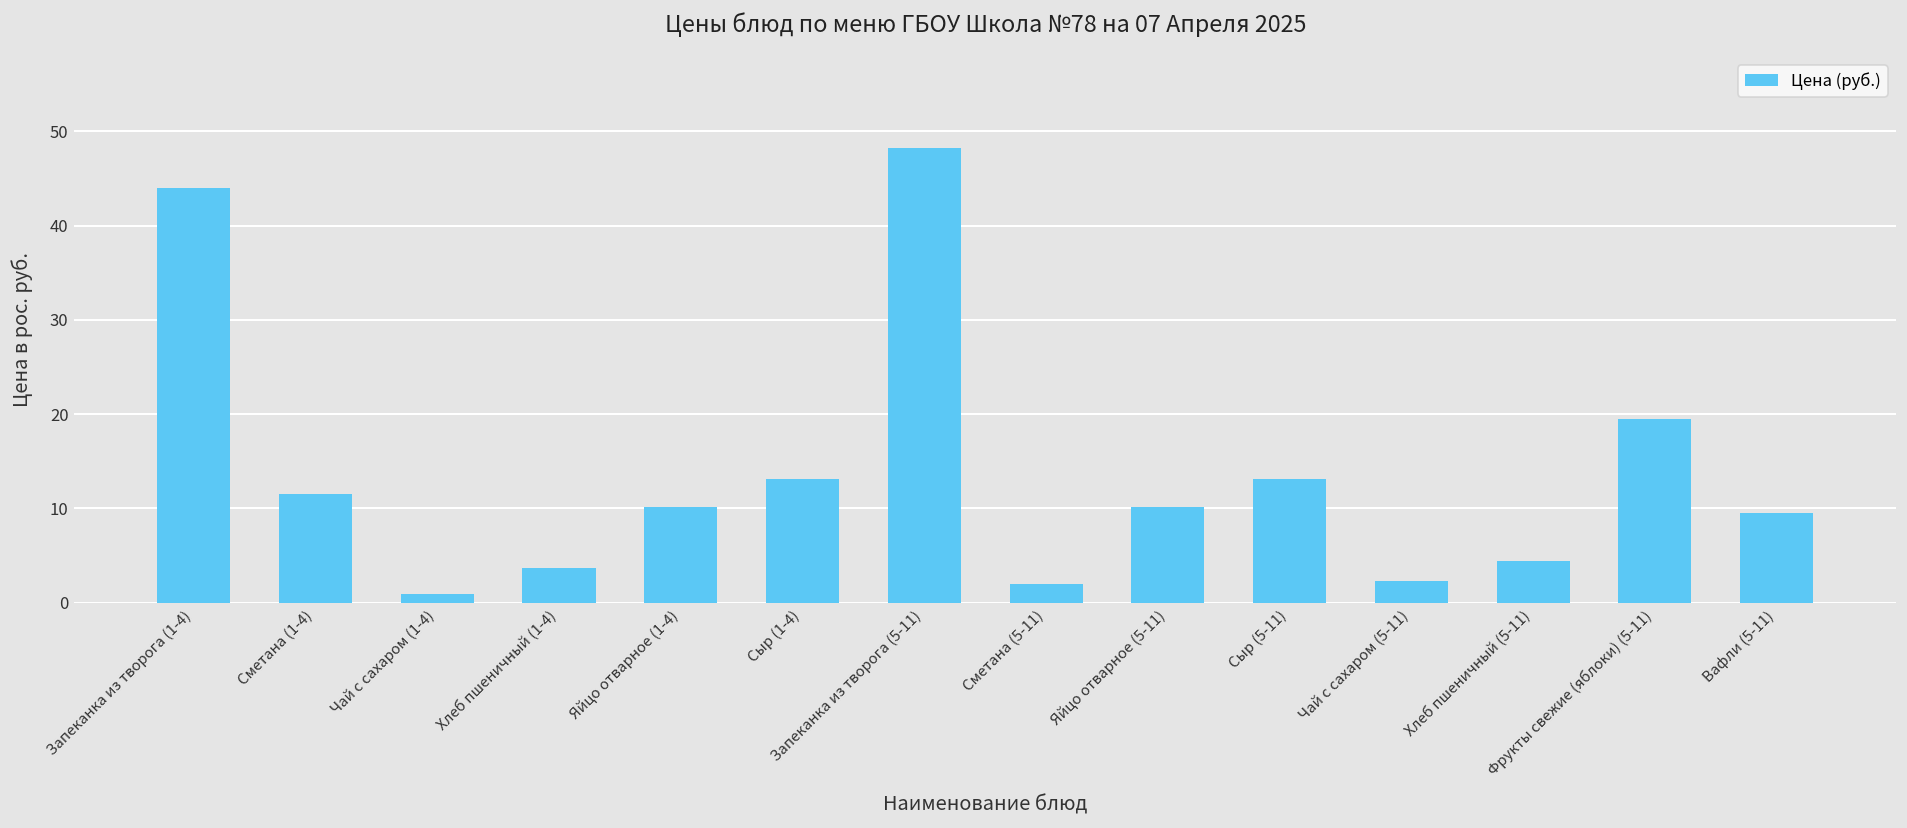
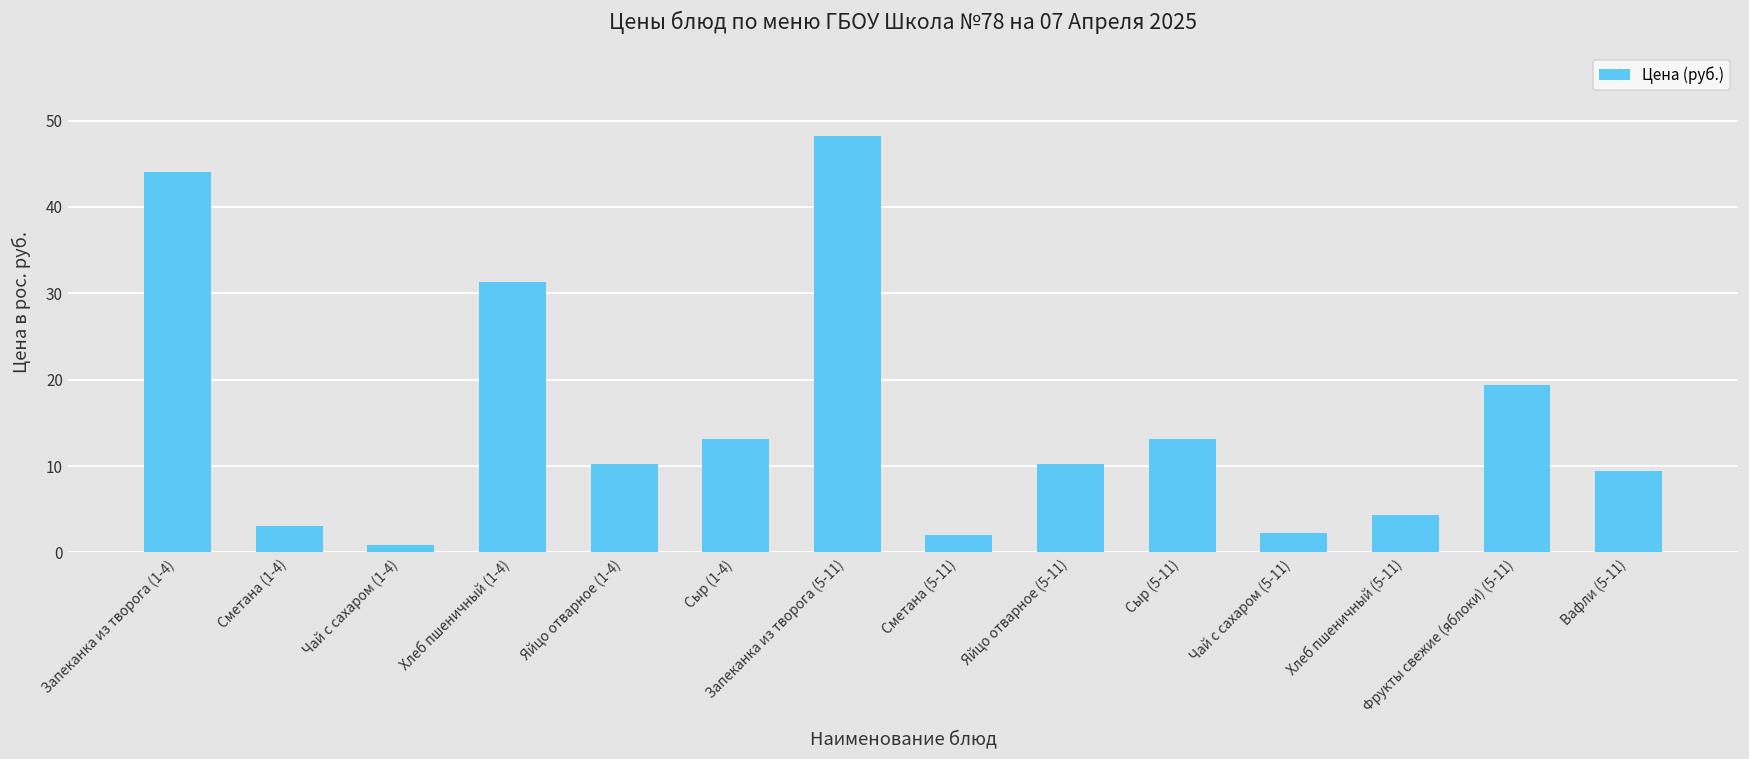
  {
    "Запеканка из творога (1-4)": 44,
-   "Сметана (1-4)": 12,
+   "Сметана (1-4)": 3,
    "Чай с сахаром (1-4)": 1,
-   "Хлеб пшеничный (1-4)": 4,
+   "Хлеб пшеничный (1-4)": 31,
    "Яйцо отварное (1-4)": 10,
    "Сыр (1-4)": 13,
    "Запеканка из творога (5-11)": 48,
    "Сметана (5-11)": 2,
    "Яйцо отварное (5-11)": 10,
    "Сыр (5-11)": 13,
    "Чай с сахаром (5-11)": 2,
    "Хлеб пшеничный (5-11)": 4,
    "Фрукты свежие (яблоки) (5-11)": 19,
    "Вафли (5-11)": 9
  }
